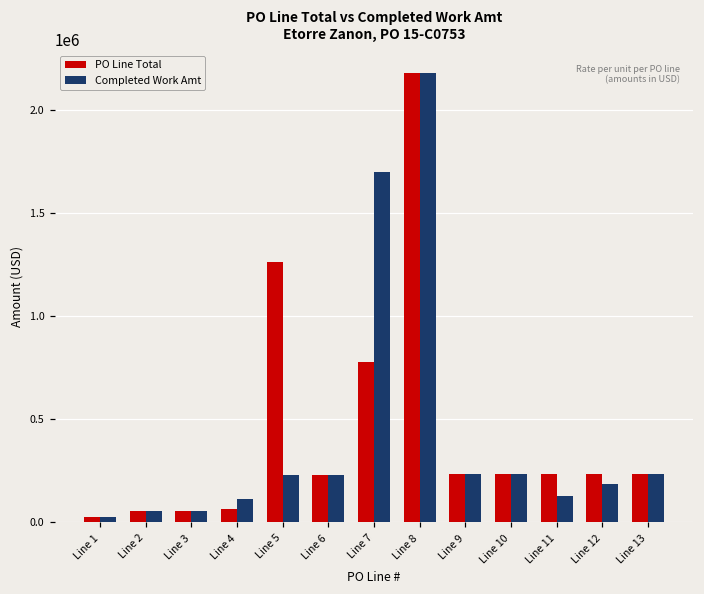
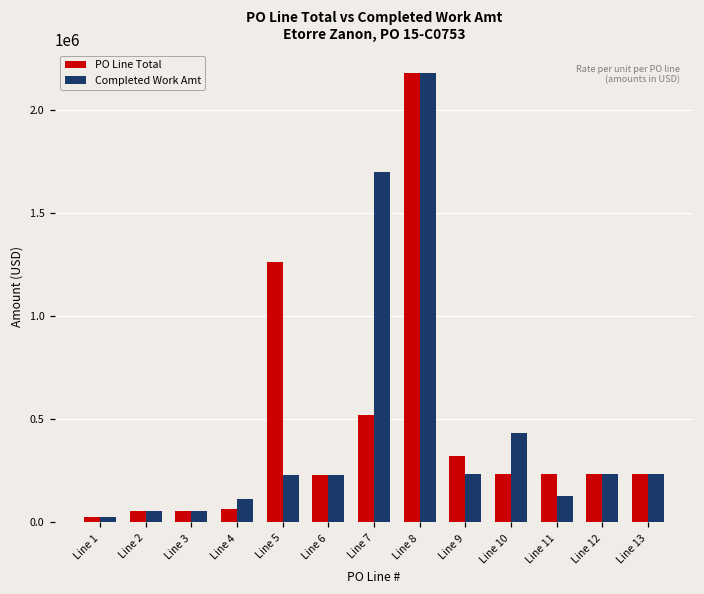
  {
    "PO Line Total": {
      "Line 1": 30000,
      "Line 2": 50000,
      "Line 3": 50000,
      "Line 4": 60000,
      "Line 5": 1260000,
      "Line 6": 230000,
-     "Line 7": 780000,
+     "Line 7": 520000,
      "Line 8": 2180000,
-     "Line 9": 230000,
+     "Line 9": 320000,
      "Line 10": 230000,
      "Line 11": 230000,
      "Line 12": 230000,
      "Line 13": 230000
    },
    "Completed Work Amt": {
      "Line 1": 30000,
      "Line 2": 50000,
      "Line 3": 50000,
      "Line 4": 110000,
      "Line 5": 230000,
      "Line 6": 230000,
      "Line 7": 1700000,
      "Line 8": 2180000,
      "Line 9": 230000,
-     "Line 10": 230000,
+     "Line 10": 430000,
      "Line 11": 130000,
-     "Line 12": 190000,
+     "Line 12": 230000,
      "Line 13": 230000
    }
  }
